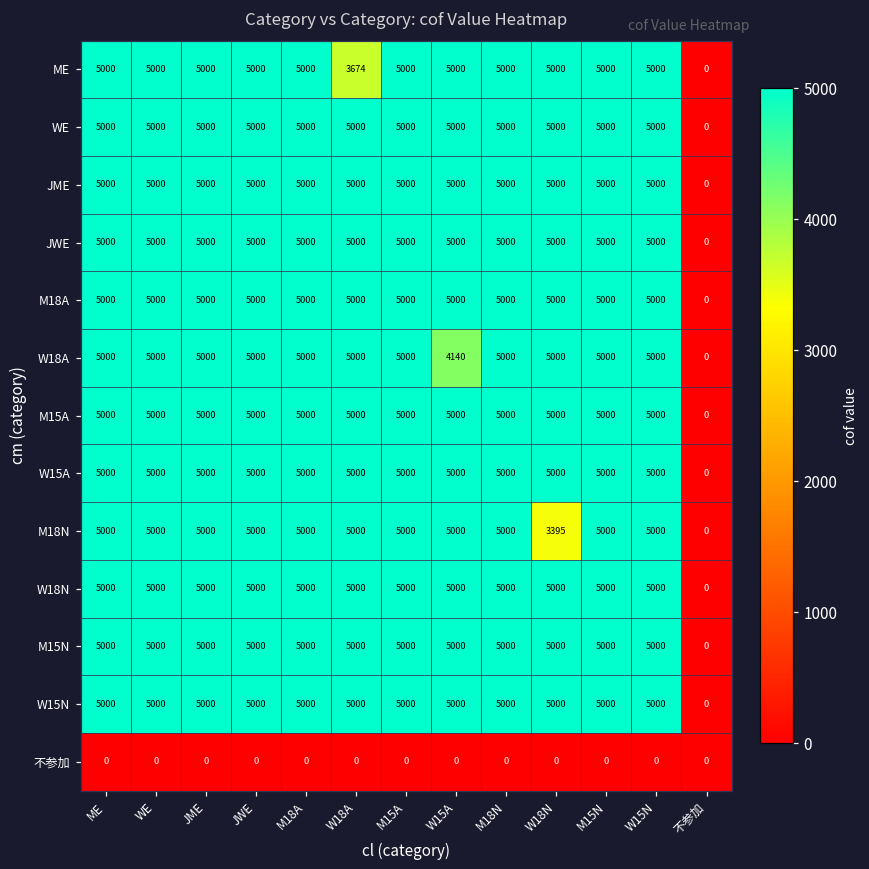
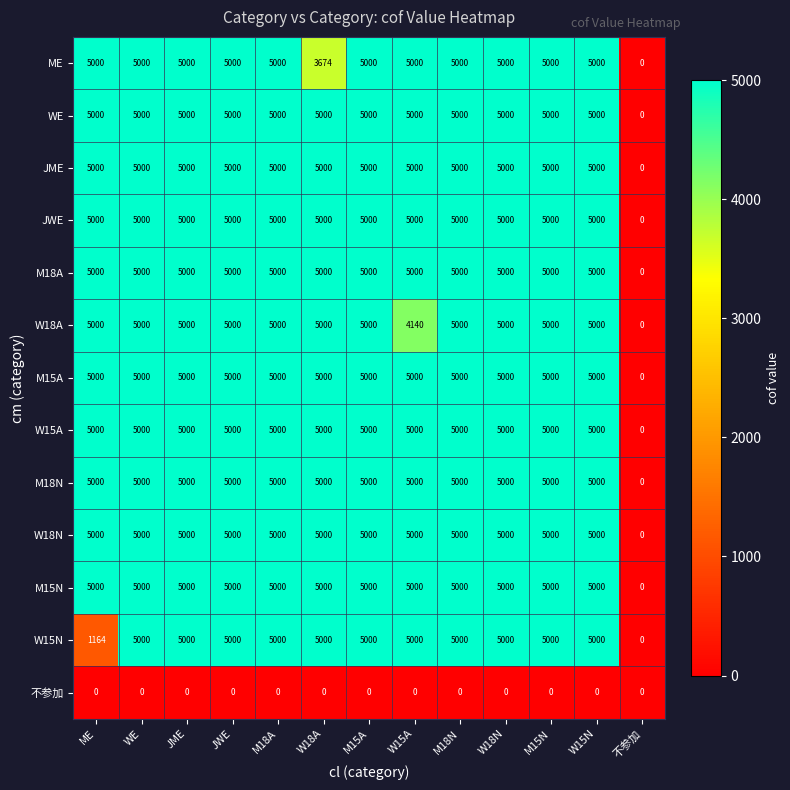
  {
    "ME": {
      "ME": 5000,
      "WE": 5000,
      "JME": 5000,
      "JWE": 5000,
      "M18A": 5000,
      "W18A": 3674,
      "M15A": 5000,
      "W15A": 5000,
      "M18N": 5000,
      "W18N": 5000,
      "M15N": 5000,
      "W15N": 5000,
      "不参加": 0
    },
    "WE": {
      "ME": 5000,
      "WE": 5000,
      "JME": 5000,
      "JWE": 5000,
      "M18A": 5000,
      "W18A": 5000,
      "M15A": 5000,
      "W15A": 5000,
      "M18N": 5000,
      "W18N": 5000,
      "M15N": 5000,
      "W15N": 5000,
      "不参加": 0
    },
    "JME": {
      "ME": 5000,
      "WE": 5000,
      "JME": 5000,
      "JWE": 5000,
      "M18A": 5000,
      "W18A": 5000,
      "M15A": 5000,
      "W15A": 5000,
      "M18N": 5000,
      "W18N": 5000,
      "M15N": 5000,
      "W15N": 5000,
      "不参加": 0
    },
    "JWE": {
      "ME": 5000,
      "WE": 5000,
      "JME": 5000,
      "JWE": 5000,
      "M18A": 5000,
      "W18A": 5000,
      "M15A": 5000,
      "W15A": 5000,
      "M18N": 5000,
      "W18N": 5000,
      "M15N": 5000,
      "W15N": 5000,
      "不参加": 0
    },
    "M18A": {
      "ME": 5000,
      "WE": 5000,
      "JME": 5000,
      "JWE": 5000,
      "M18A": 5000,
      "W18A": 5000,
      "M15A": 5000,
      "W15A": 5000,
      "M18N": 5000,
      "W18N": 5000,
      "M15N": 5000,
      "W15N": 5000,
      "不参加": 0
    },
    "W18A": {
      "ME": 5000,
      "WE": 5000,
      "JME": 5000,
      "JWE": 5000,
      "M18A": 5000,
      "W18A": 5000,
      "M15A": 5000,
      "W15A": 4140,
      "M18N": 5000,
      "W18N": 5000,
      "M15N": 5000,
      "W15N": 5000,
      "不参加": 0
    },
    "M15A": {
      "ME": 5000,
      "WE": 5000,
      "JME": 5000,
      "JWE": 5000,
      "M18A": 5000,
      "W18A": 5000,
      "M15A": 5000,
      "W15A": 5000,
      "M18N": 5000,
      "W18N": 5000,
      "M15N": 5000,
      "W15N": 5000,
      "不参加": 0
    },
    "W15A": {
      "ME": 5000,
      "WE": 5000,
      "JME": 5000,
      "JWE": 5000,
      "M18A": 5000,
      "W18A": 5000,
      "M15A": 5000,
      "W15A": 5000,
      "M18N": 5000,
      "W18N": 5000,
      "M15N": 5000,
      "W15N": 5000,
      "不参加": 0
    },
    "M18N": {
      "ME": 5000,
      "WE": 5000,
      "JME": 5000,
      "JWE": 5000,
      "M18A": 5000,
      "W18A": 5000,
      "M15A": 5000,
      "W15A": 5000,
      "M18N": 5000,
-     "W18N": 3395,
+     "W18N": 5000,
      "M15N": 5000,
      "W15N": 5000,
      "不参加": 0
    },
    "W18N": {
      "ME": 5000,
      "WE": 5000,
      "JME": 5000,
      "JWE": 5000,
      "M18A": 5000,
      "W18A": 5000,
      "M15A": 5000,
      "W15A": 5000,
      "M18N": 5000,
      "W18N": 5000,
      "M15N": 5000,
      "W15N": 5000,
      "不参加": 0
    },
    "M15N": {
      "ME": 5000,
      "WE": 5000,
      "JME": 5000,
      "JWE": 5000,
      "M18A": 5000,
      "W18A": 5000,
      "M15A": 5000,
      "W15A": 5000,
      "M18N": 5000,
      "W18N": 5000,
      "M15N": 5000,
      "W15N": 5000,
      "不参加": 0
    },
    "W15N": {
-     "ME": 5000,
+     "ME": 1164,
      "WE": 5000,
      "JME": 5000,
      "JWE": 5000,
      "M18A": 5000,
      "W18A": 5000,
      "M15A": 5000,
      "W15A": 5000,
      "M18N": 5000,
      "W18N": 5000,
      "M15N": 5000,
      "W15N": 5000,
      "不参加": 0
    },
    "不参加": {
      "ME": 0,
      "WE": 0,
      "JME": 0,
      "JWE": 0,
      "M18A": 0,
      "W18A": 0,
      "M15A": 0,
      "W15A": 0,
      "M18N": 0,
      "W18N": 0,
      "M15N": 0,
      "W15N": 0,
      "不参加": 0
    }
  }
